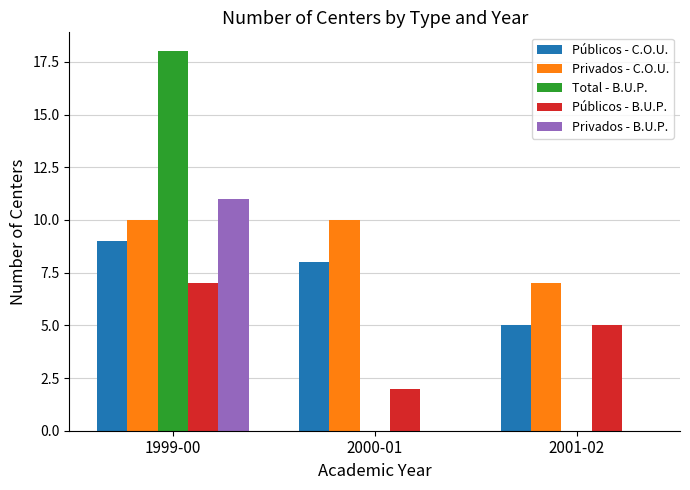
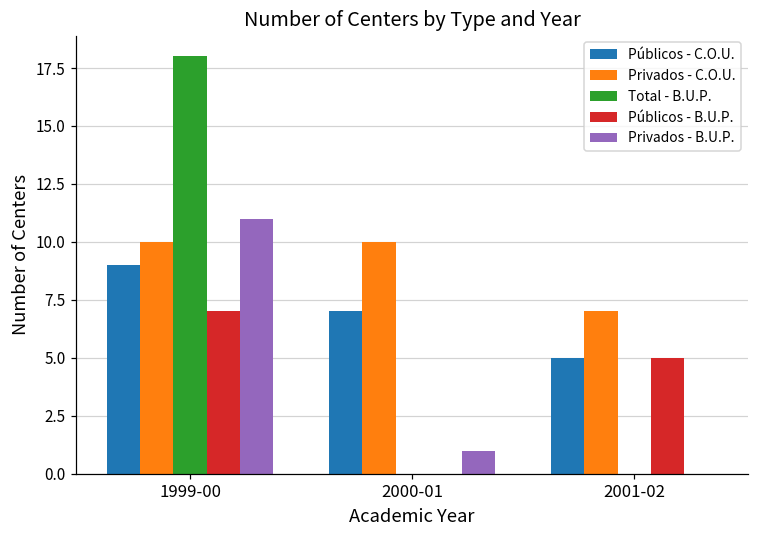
  {
    "Públicos - C.O.U.": {
      "1999-00": 9,
-     "2000-01": 8,
+     "2000-01": 7,
      "2001-02": 5
    },
    "Privados - C.O.U.": {
      "1999-00": 10,
      "2000-01": 10,
      "2001-02": 7
    },
    "Total - B.U.P.": {
      "1999-00": 18,
      "2000-01": 0,
      "2001-02": 0
    },
    "Públicos - B.U.P.": {
      "1999-00": 7,
-     "2000-01": 2,
+     "2000-01": 0,
      "2001-02": 5
    },
    "Privados - B.U.P.": {
      "1999-00": 11,
-     "2000-01": 0,
+     "2000-01": 1,
      "2001-02": 0
    }
  }
